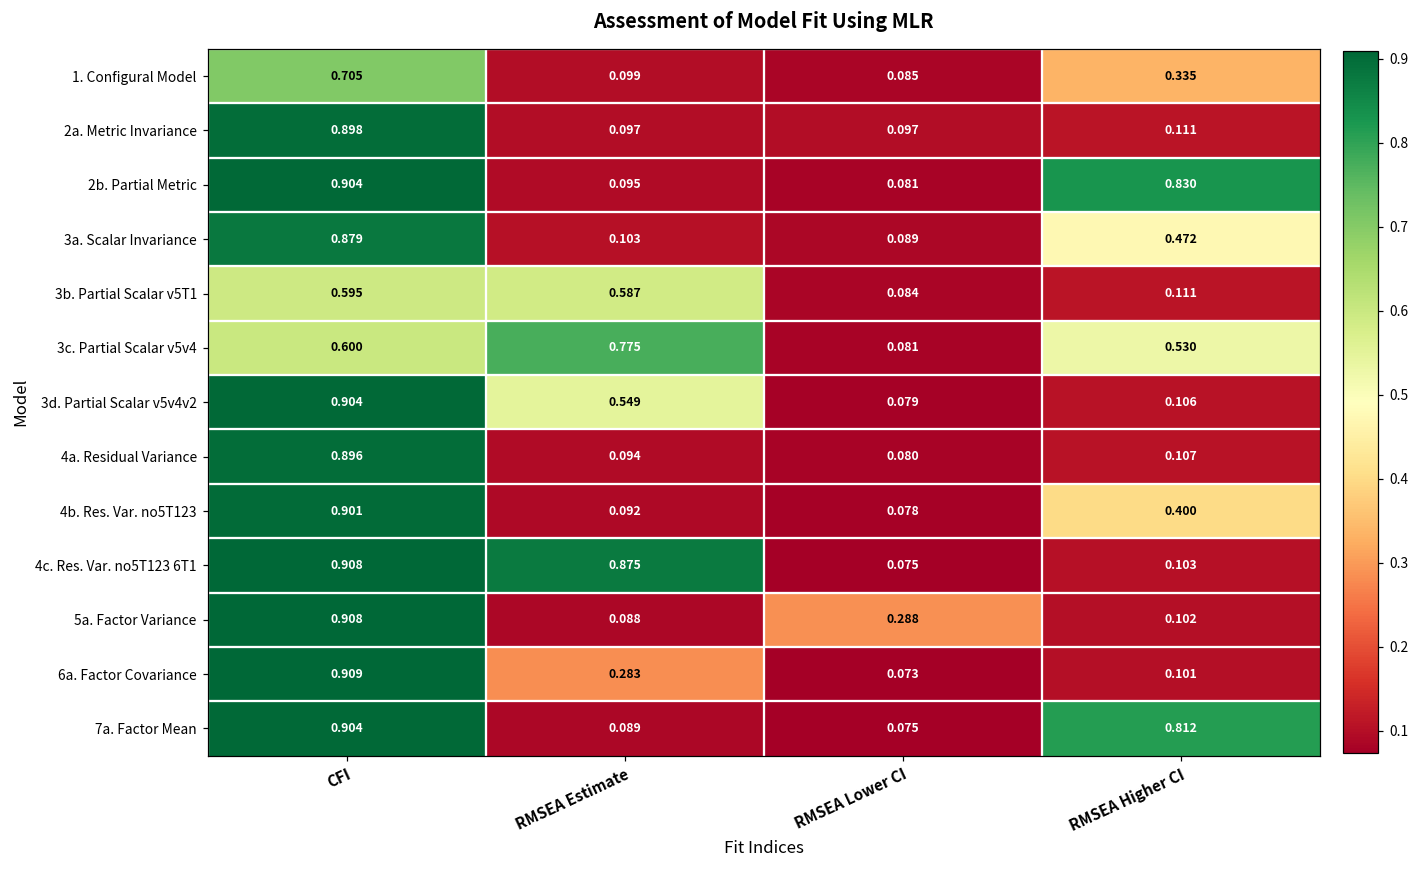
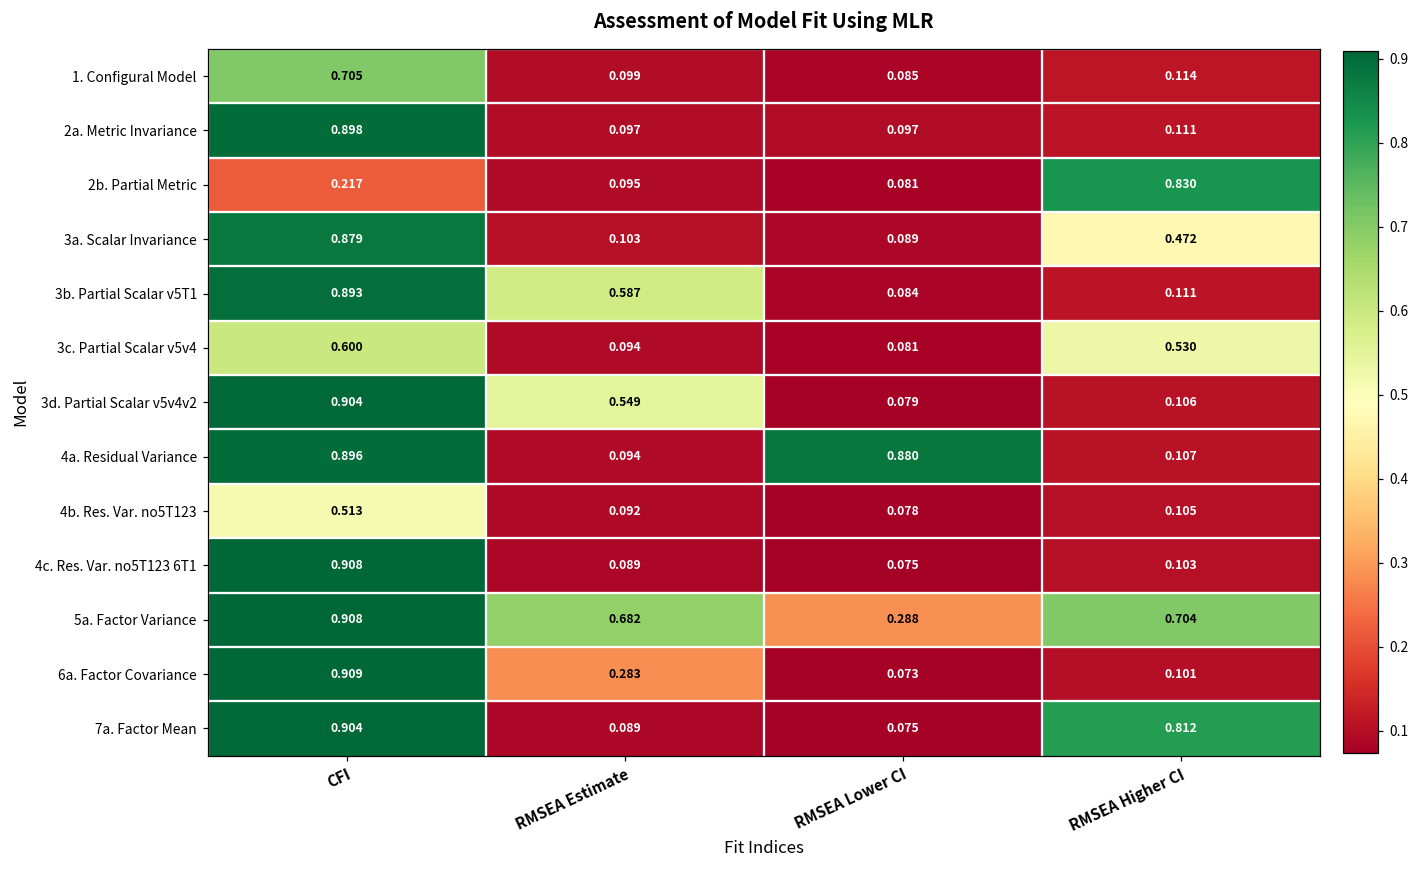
  {
    "1. Configural Model": {
      "CFI": 0.705,
      "RMSEA Estimate": 0.099,
      "RMSEA Lower CI": 0.085,
-     "RMSEA Higher CI": 0.335
+     "RMSEA Higher CI": 0.114
    },
    "2a. Metric Invariance": {
      "CFI": 0.898,
      "RMSEA Estimate": 0.097,
      "RMSEA Lower CI": 0.097,
      "RMSEA Higher CI": 0.111
    },
    "2b. Partial Metric": {
-     "CFI": 0.904,
+     "CFI": 0.217,
      "RMSEA Estimate": 0.095,
      "RMSEA Lower CI": 0.081,
      "RMSEA Higher CI": 0.830
    },
    "3a. Scalar Invariance": {
      "CFI": 0.879,
      "RMSEA Estimate": 0.103,
      "RMSEA Lower CI": 0.089,
      "RMSEA Higher CI": 0.472
    },
    "3b. Partial Scalar v5T1": {
-     "CFI": 0.595,
+     "CFI": 0.893,
      "RMSEA Estimate": 0.587,
      "RMSEA Lower CI": 0.084,
      "RMSEA Higher CI": 0.111
    },
    "3c. Partial Scalar v5v4": {
      "CFI": 0.600,
-     "RMSEA Estimate": 0.775,
+     "RMSEA Estimate": 0.094,
      "RMSEA Lower CI": 0.081,
      "RMSEA Higher CI": 0.530
    },
    "3d. Partial Scalar v5v4v2": {
      "CFI": 0.904,
      "RMSEA Estimate": 0.549,
      "RMSEA Lower CI": 0.079,
      "RMSEA Higher CI": 0.106
    },
    "4a. Residual Variance": {
      "CFI": 0.896,
      "RMSEA Estimate": 0.094,
-     "RMSEA Lower CI": 0.080,
+     "RMSEA Lower CI": 0.880,
      "RMSEA Higher CI": 0.107
    },
    "4b. Res. Var. no5T123": {
-     "CFI": 0.901,
+     "CFI": 0.513,
      "RMSEA Estimate": 0.092,
      "RMSEA Lower CI": 0.078,
-     "RMSEA Higher CI": 0.400
+     "RMSEA Higher CI": 0.105
    },
    "4c. Res. Var. no5T123 6T1": {
      "CFI": 0.908,
-     "RMSEA Estimate": 0.875,
+     "RMSEA Estimate": 0.089,
      "RMSEA Lower CI": 0.075,
      "RMSEA Higher CI": 0.103
    },
    "5a. Factor Variance": {
      "CFI": 0.908,
-     "RMSEA Estimate": 0.088,
+     "RMSEA Estimate": 0.682,
      "RMSEA Lower CI": 0.288,
-     "RMSEA Higher CI": 0.102
+     "RMSEA Higher CI": 0.704
    },
    "6a. Factor Covariance": {
      "CFI": 0.909,
      "RMSEA Estimate": 0.283,
      "RMSEA Lower CI": 0.073,
      "RMSEA Higher CI": 0.101
    },
    "7a. Factor Mean": {
      "CFI": 0.904,
      "RMSEA Estimate": 0.089,
      "RMSEA Lower CI": 0.075,
      "RMSEA Higher CI": 0.812
    }
  }
